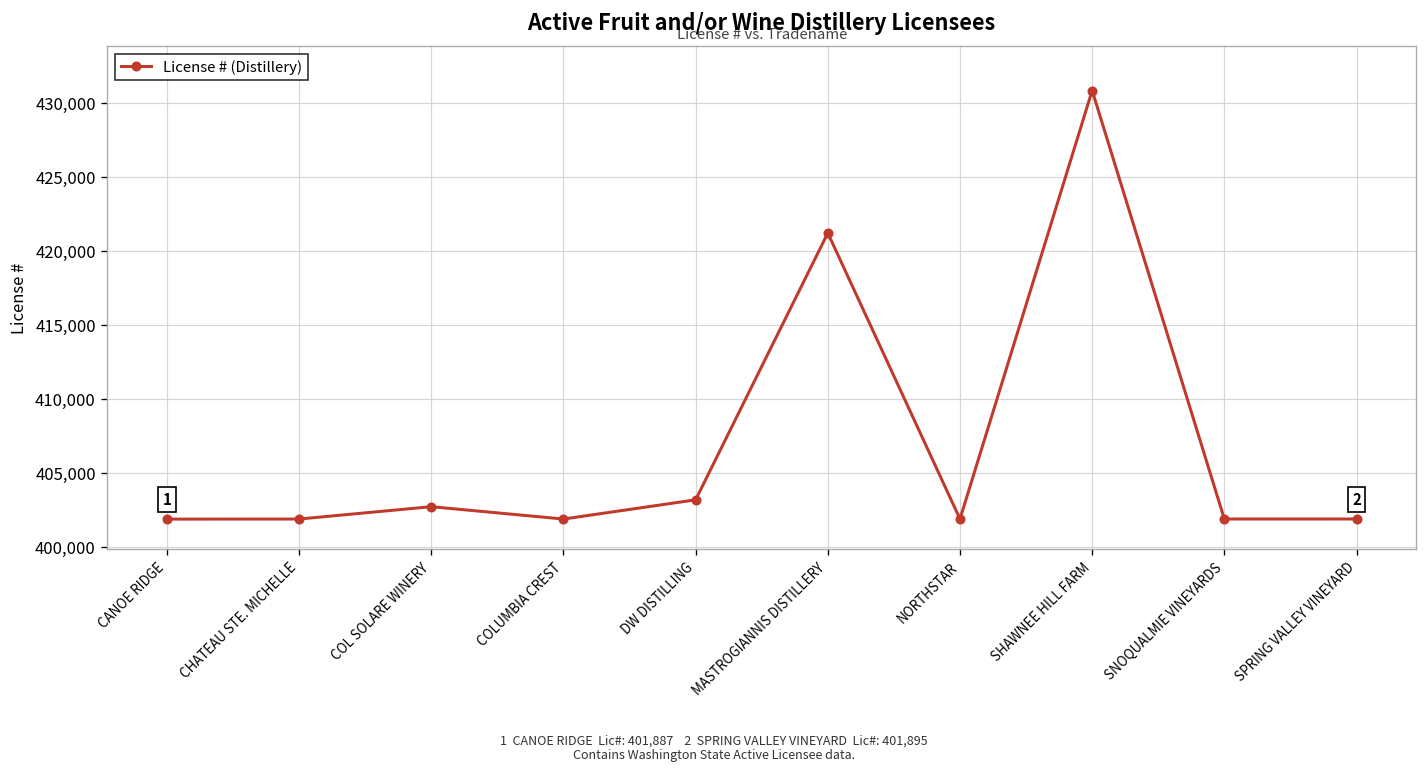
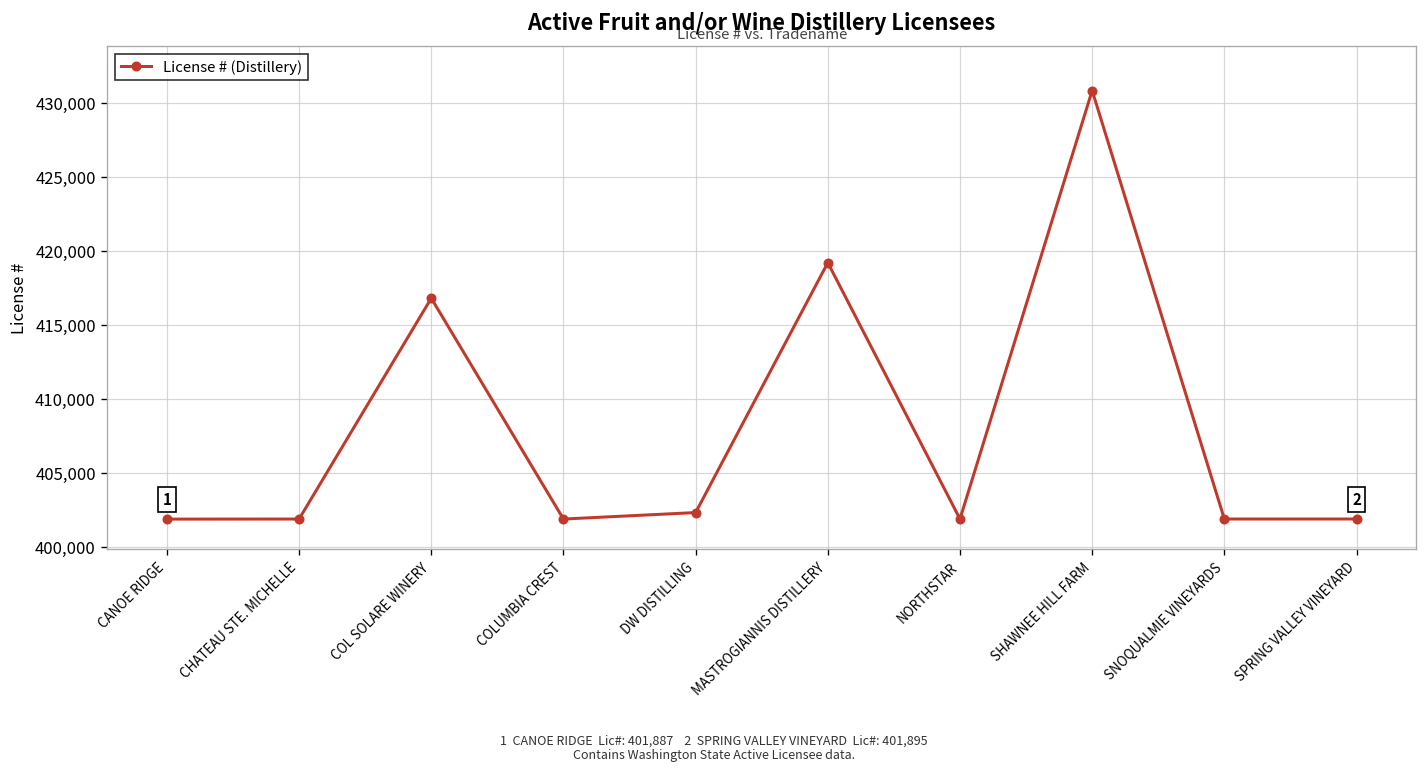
  {
    "CHATEAU STE. MICHELLE": "401,900",
-   "COL SOLARE WINERY": "402,700",
+   "COL SOLARE WINERY": "416,800",
    "COLUMBIA CREST": "401,900",
-   "DW DISTILLING": "403,200",
-   "MASTROGIANNIS DISTILLERY": "421,200",
+   "DW DISTILLING": "402,300",
+   "MASTROGIANNIS DISTILLERY": "419,200",
    "NORTHSTAR": "401,900",
    "SHAWNEE HILL FARM": "430,900",
    "SNOQUALMIE VINEYARDS": "401,900"
  }
